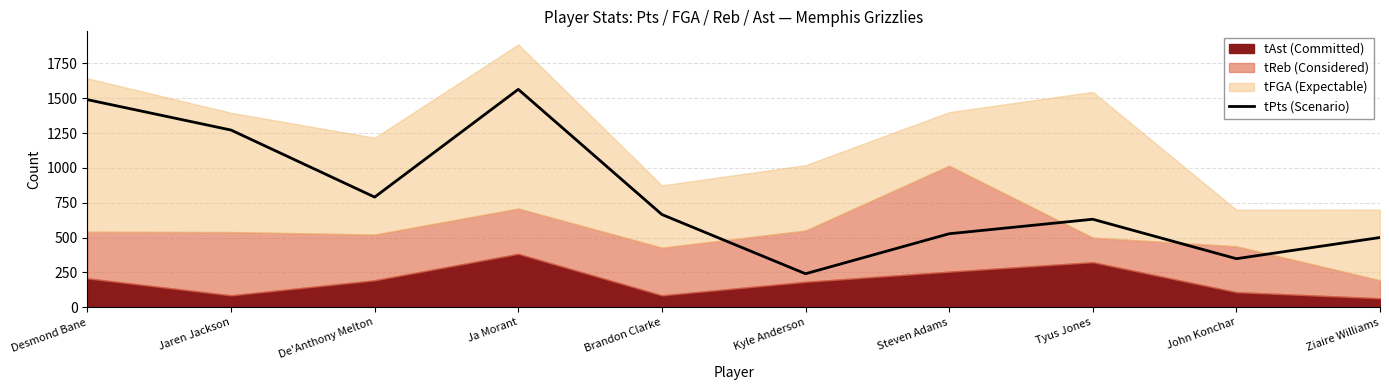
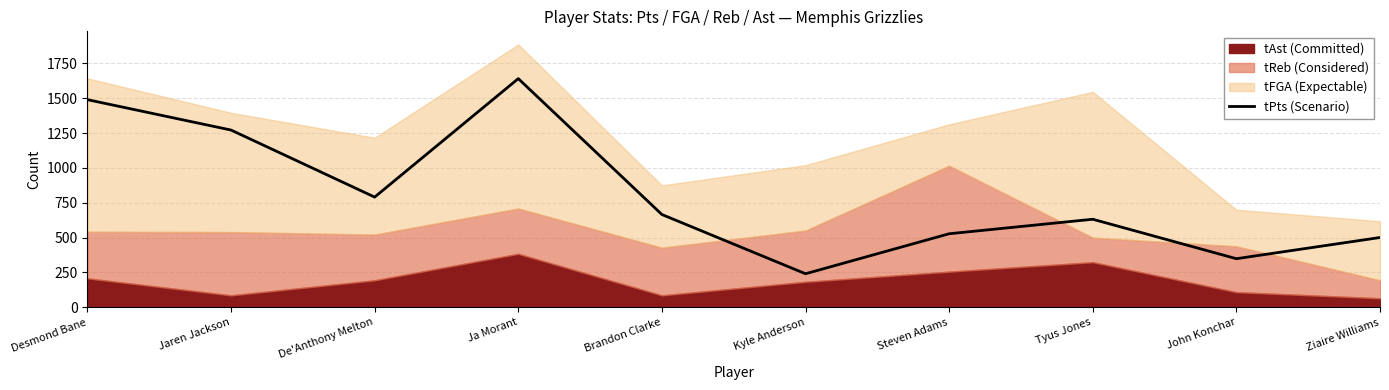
  {
    "tPts (Scenario)": {
      "Desmond Bane": 1490,
      "Jaren Jackson": 1270,
      "De'Anthony Melton": 790,
-     "Ja Morant": 1560,
+     "Ja Morant": 1640,
      "Brandon Clarke": 670,
      "Kyle Anderson": 240,
      "Steven Adams": 530,
      "Tyus Jones": 630,
      "John Konchar": 350,
      "Ziaire Williams": 500
    },
    "tAst (Committed)": {
      "Desmond Bane": 210,
      "Jaren Jackson": 90,
      "De'Anthony Melton": 190,
      "Ja Morant": 380,
      "Brandon Clarke": 90,
      "Kyle Anderson": 180,
      "Steven Adams": 260,
      "Tyus Jones": 320,
      "John Konchar": 110,
      "Ziaire Williams": 70
    },
    "tReb (Considered)": {
      "Desmond Bane": 330,
      "Jaren Jackson": 450,
      "De'Anthony Melton": 330,
      "Ja Morant": 330,
      "Brandon Clarke": 340,
      "Kyle Anderson": 370,
      "Steven Adams": 760,
      "Tyus Jones": 180,
      "John Konchar": 330,
      "Ziaire Williams": 130
    },
    "tFGA (Expectable)": {
      "Desmond Bane": 1100,
      "Jaren Jackson": 860,
      "De'Anthony Melton": 700,
      "Ja Morant": 1180,
      "Brandon Clarke": 450,
      "Kyle Anderson": 470,
-     "Steven Adams": 380,
+     "Steven Adams": 300,
      "Tyus Jones": 1050,
      "John Konchar": 260,
-     "Ziaire Williams": 510
+     "Ziaire Williams": 420
    }
  }
